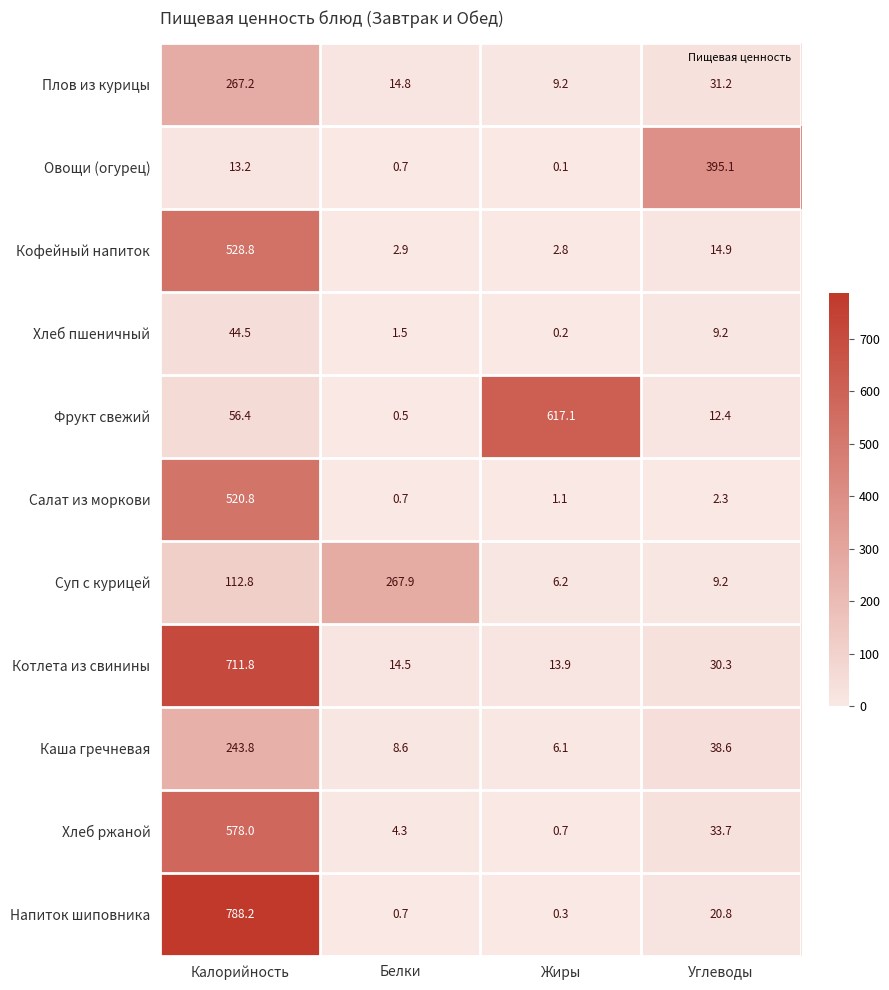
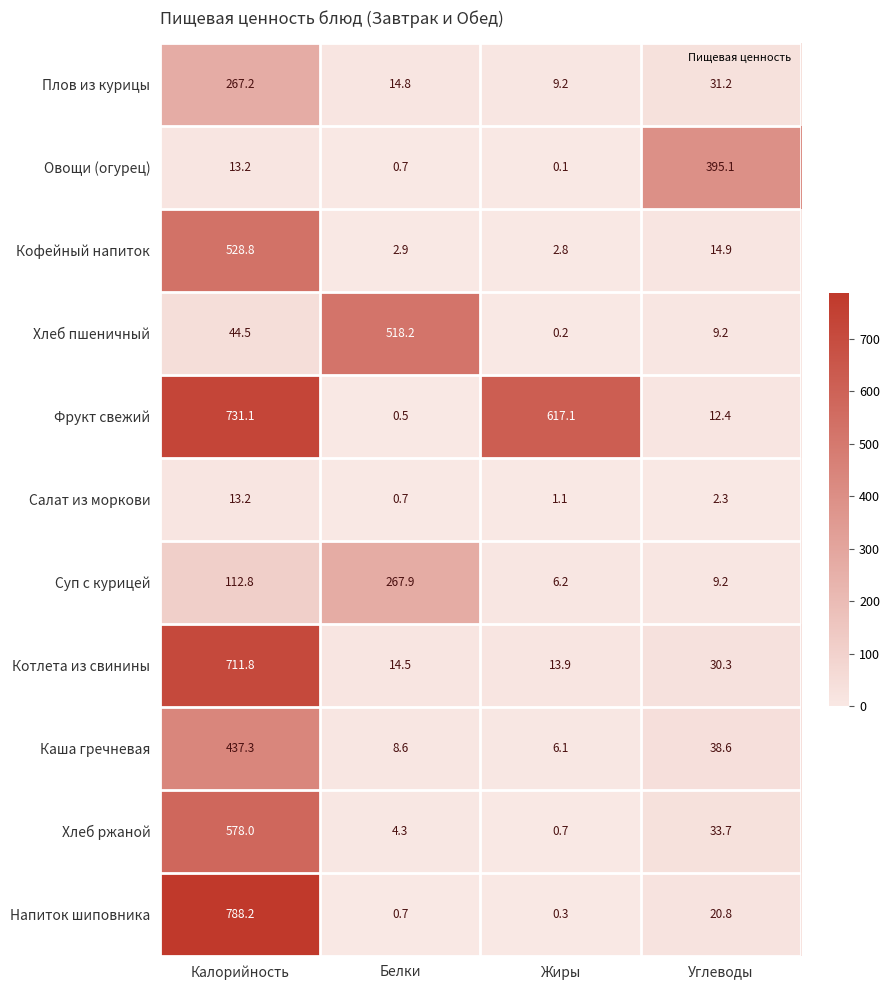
  {
    "Плов из курицы": {
      "Калорийность": 267.2,
      "Белки": 14.8,
      "Жиры": 9.2,
      "Углеводы": 31.2
    },
    "Овощи (огурец)": {
      "Калорийность": 13.2,
      "Белки": 0.7,
      "Жиры": 0.1,
      "Углеводы": 395.1
    },
    "Кофейный напиток": {
      "Калорийность": 528.8,
      "Белки": 2.9,
      "Жиры": 2.8,
      "Углеводы": 14.9
    },
    "Хлеб пшеничный": {
      "Калорийность": 44.5,
-     "Белки": 1.5,
+     "Белки": 518.2,
      "Жиры": 0.2,
      "Углеводы": 9.2
    },
    "Фрукт свежий": {
-     "Калорийность": 56.4,
+     "Калорийность": 731.1,
      "Белки": 0.5,
      "Жиры": 617.1,
      "Углеводы": 12.4
    },
    "Салат из моркови": {
-     "Калорийность": 520.8,
+     "Калорийность": 13.2,
      "Белки": 0.7,
      "Жиры": 1.1,
      "Углеводы": 2.3
    },
    "Суп с курицей": {
      "Калорийность": 112.8,
      "Белки": 267.9,
      "Жиры": 6.2,
      "Углеводы": 9.2
    },
    "Котлета из свинины": {
      "Калорийность": 711.8,
      "Белки": 14.5,
      "Жиры": 13.9,
      "Углеводы": 30.3
    },
    "Каша гречневая": {
-     "Калорийность": 243.8,
+     "Калорийность": 437.3,
      "Белки": 8.6,
      "Жиры": 6.1,
      "Углеводы": 38.6
    },
    "Хлеб ржаной": {
      "Калорийность": 578.0,
      "Белки": 4.3,
      "Жиры": 0.7,
      "Углеводы": 33.7
    },
    "Напиток шиповника": {
      "Калорийность": 788.2,
      "Белки": 0.7,
      "Жиры": 0.3,
      "Углеводы": 20.8
    }
  }
